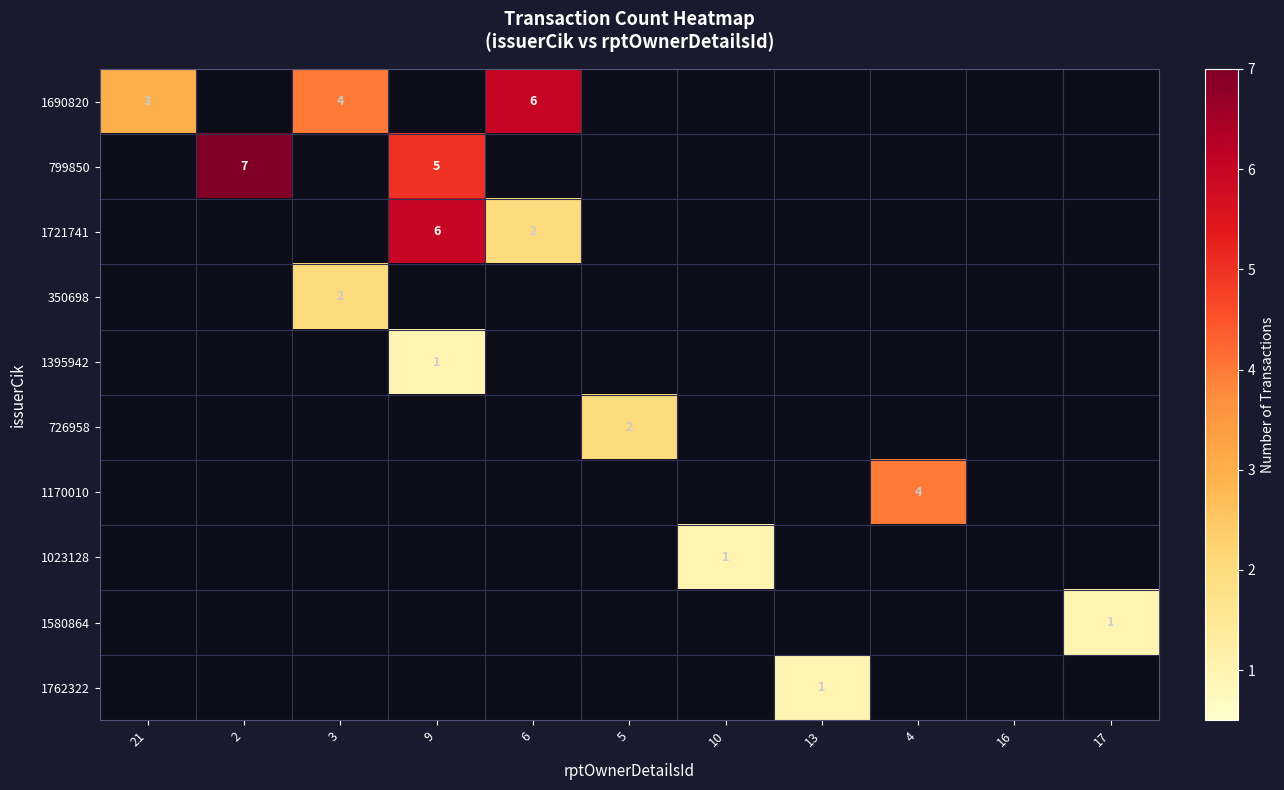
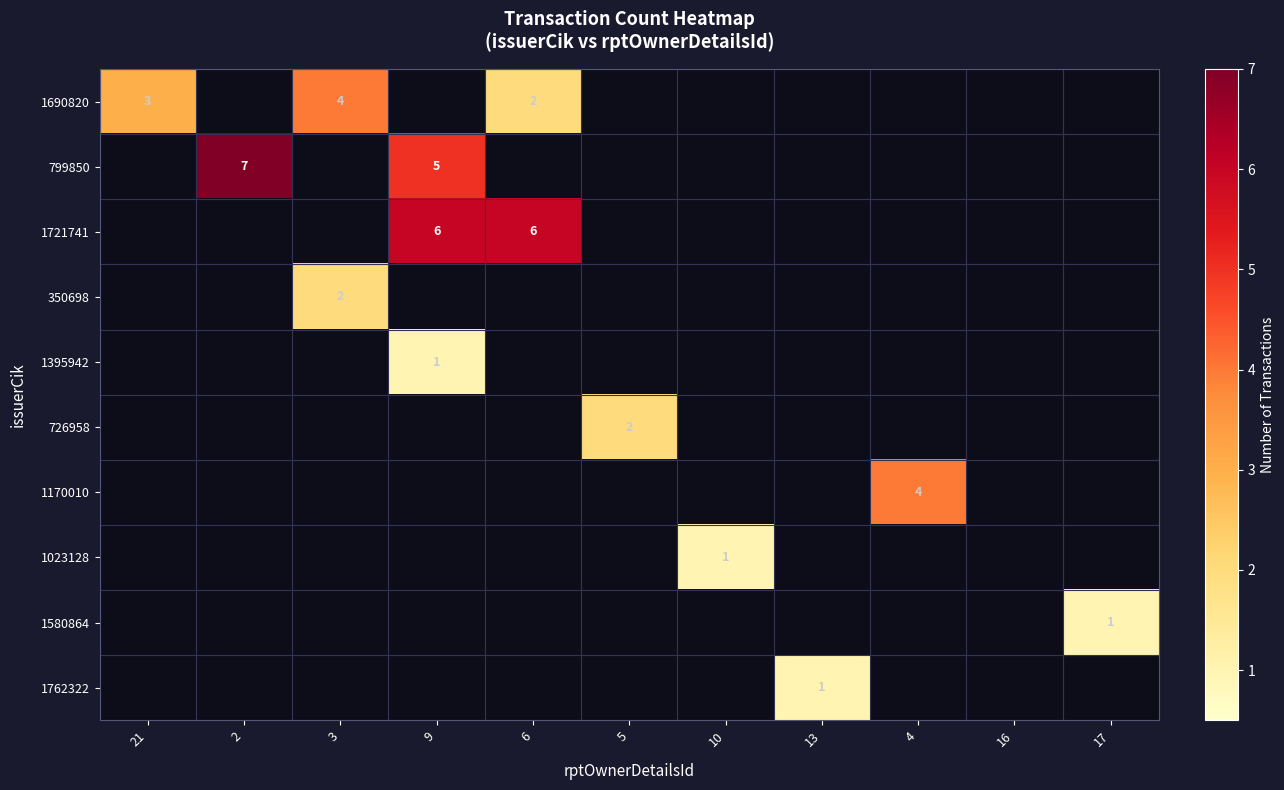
  {
    "1690820": {
      "21": 3,
      "3": 4,
-     "6": 6
+     "6": 2
    },
    "799850": {
      "2": 7,
      "9": 5
    },
    "1721741": {
      "9": 6,
-     "6": 2
+     "6": 6
    },
    "350698": {
      "3": 2
    },
    "1395942": {
      "9": 1
    },
    "726958": {
      "5": 2
    },
    "1170010": {
      "4": 4
    },
    "1023128": {
      "10": 1
    },
    "1580864": {
      "17": 1
    },
    "1762322": {
      "13": 1
    }
  }
